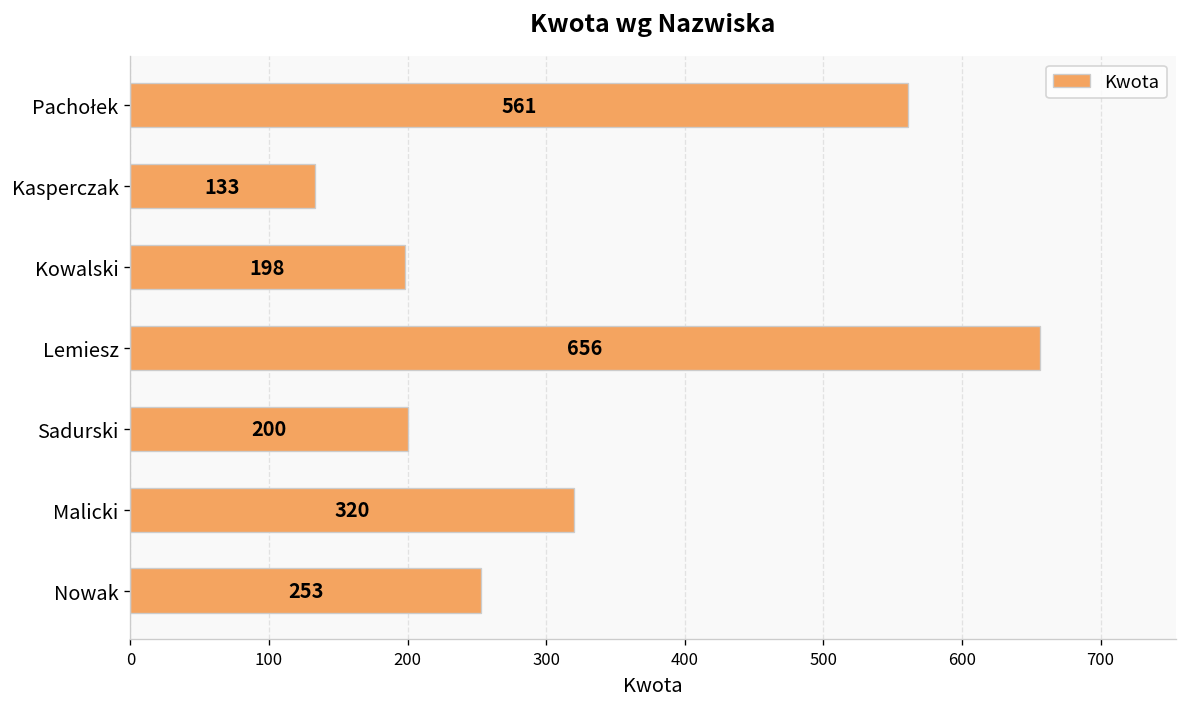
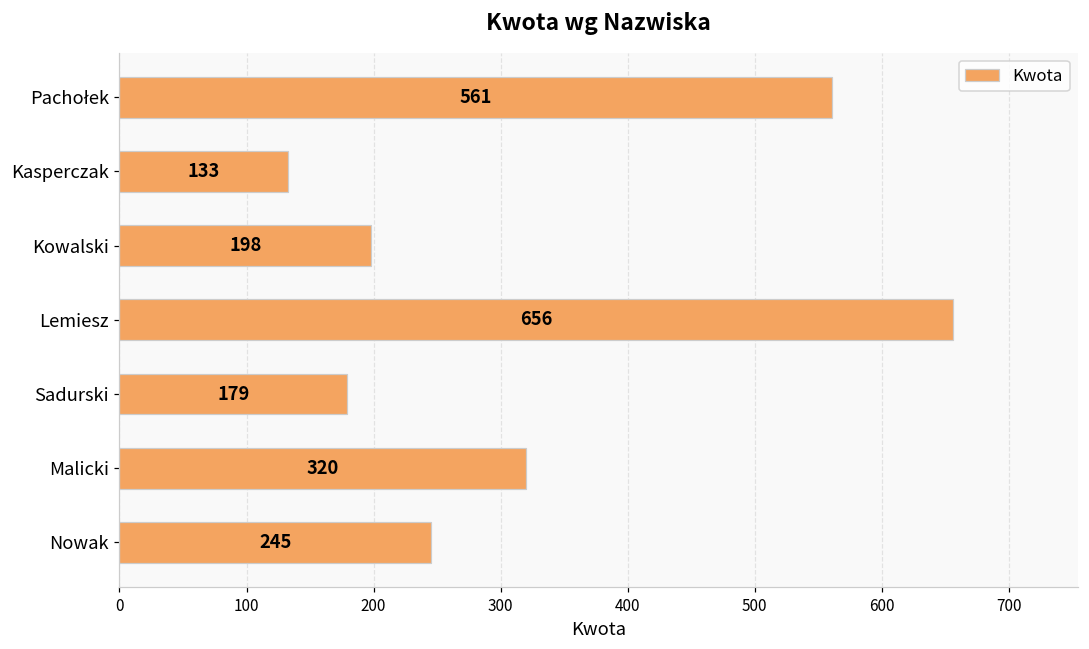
  {
    "Pachołek": 561,
    "Kasperczak": 133,
    "Kowalski": 198,
    "Lemiesz": 656,
-   "Sadurski": 200,
+   "Sadurski": 179,
    "Malicki": 320,
-   "Nowak": 253
+   "Nowak": 245
  }
